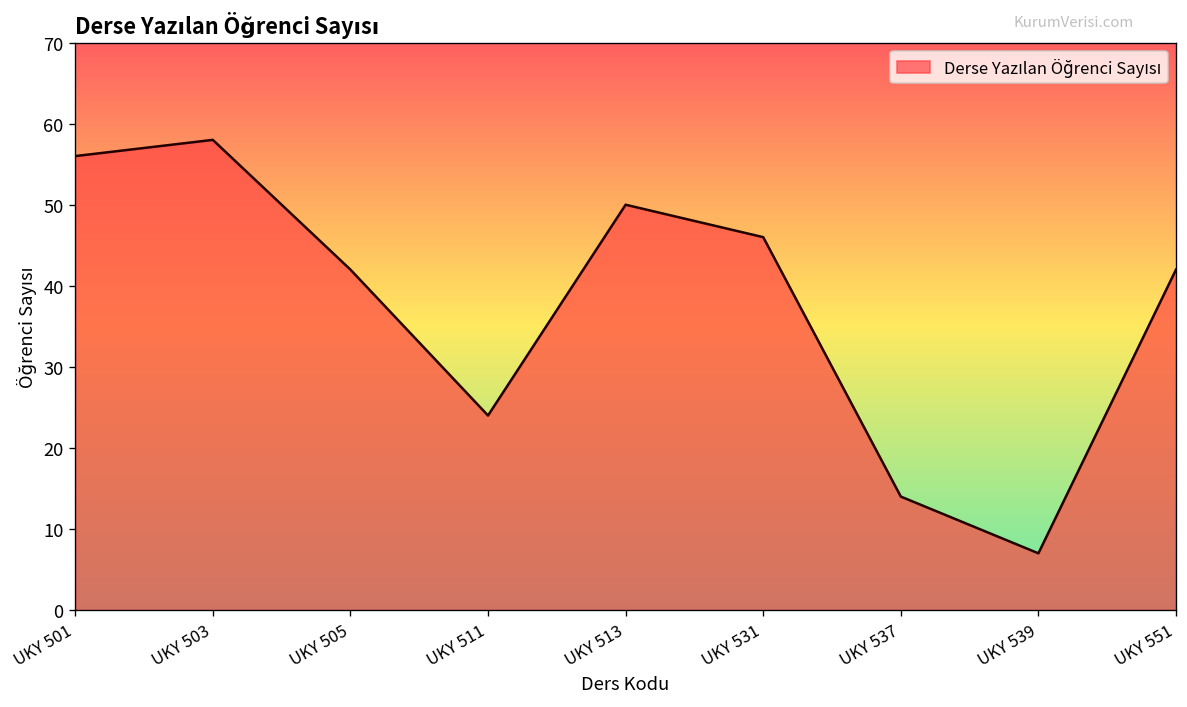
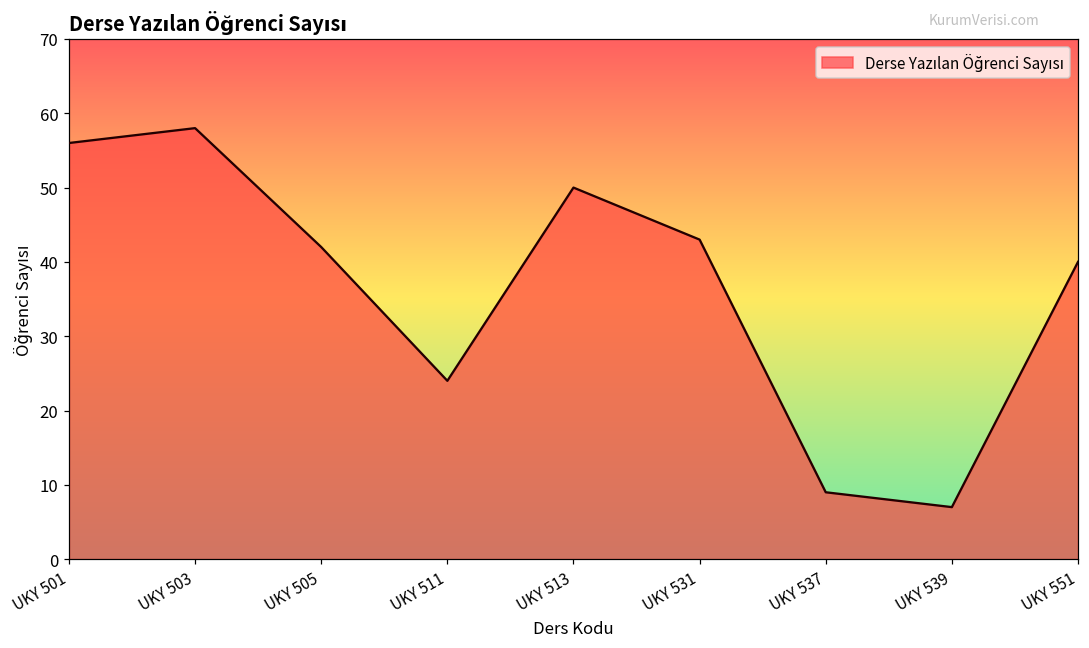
  {
    "UKY 501": 56,
    "UKY 503": 58,
    "UKY 505": 42,
    "UKY 511": 24,
    "UKY 513": 50,
-   "UKY 531": 46,
-   "UKY 537": 14,
+   "UKY 531": 43,
+   "UKY 537": 9,
    "UKY 539": 7,
-   "UKY 551": 42
+   "UKY 551": 40
  }
